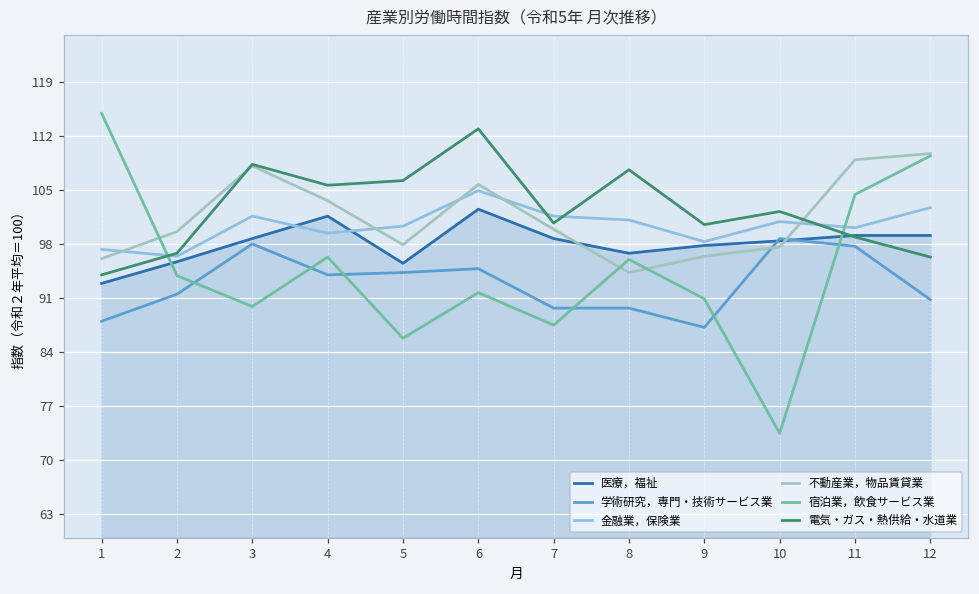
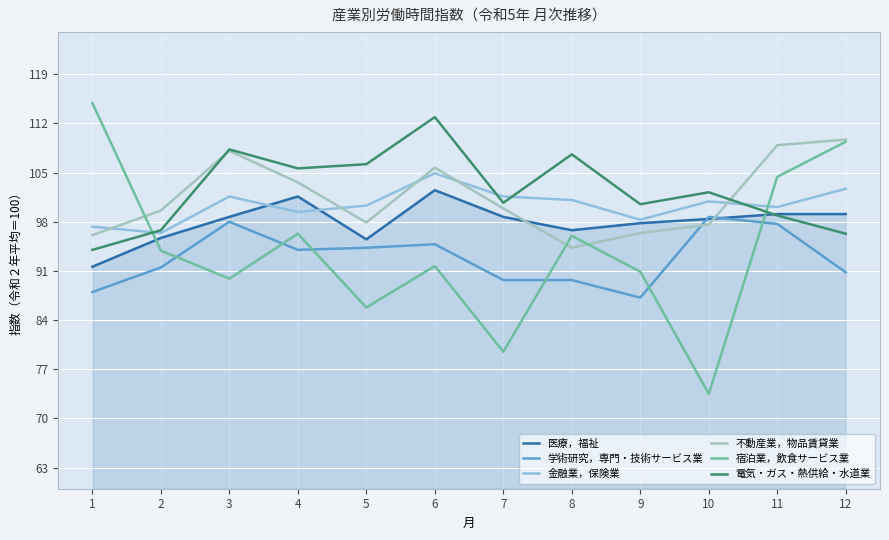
  {
    "医療，福祉": {
-     "1": 93,
+     "1": 92,
      "2": 96,
      "3": 99,
      "4": 102,
      "5": 96,
      "6": 103,
      "7": 99,
      "8": 97,
      "9": 98,
      "12": 99
    },
    "学術研究，専門・技術サービス業": {
      "1": 88,
      "2": 92,
      "3": 98,
      "4": 94,
      "5": 94,
      "6": 95,
      "7": 90,
      "8": 90,
      "9": 87,
      "11": 98,
      "12": 91
    },
    "宿泊業，飲食サービス業": {
      "1": 115,
      "2": 94,
      "3": 90,
      "4": 96,
      "5": 86,
      "6": 92,
-     "7": 88,
+     "7": 80,
      "8": 96,
      "9": 91,
      "10": 74,
      "11": 104
    },
    "電気・ガス・熱供給・水道業": {
      "1": 94,
      "2": 97,
      "4": 106,
      "5": 106,
      "6": 113,
      "7": 101,
      "8": 108,
      "9": 101,
      "10": 102,
      "12": 96
    }
  }
